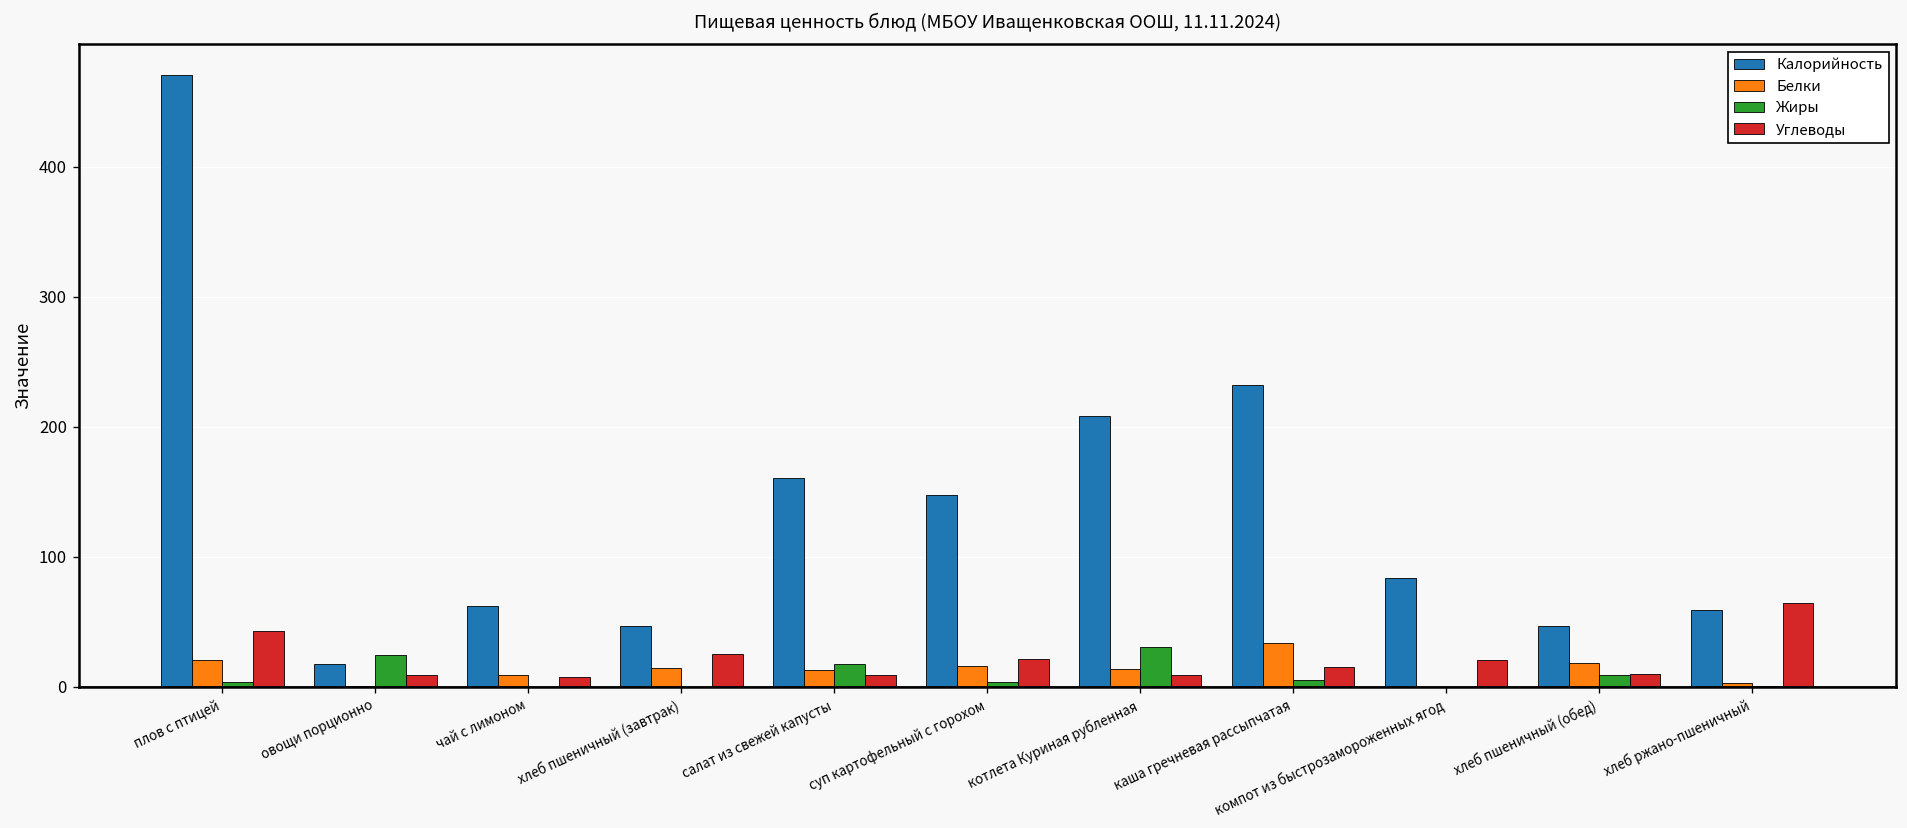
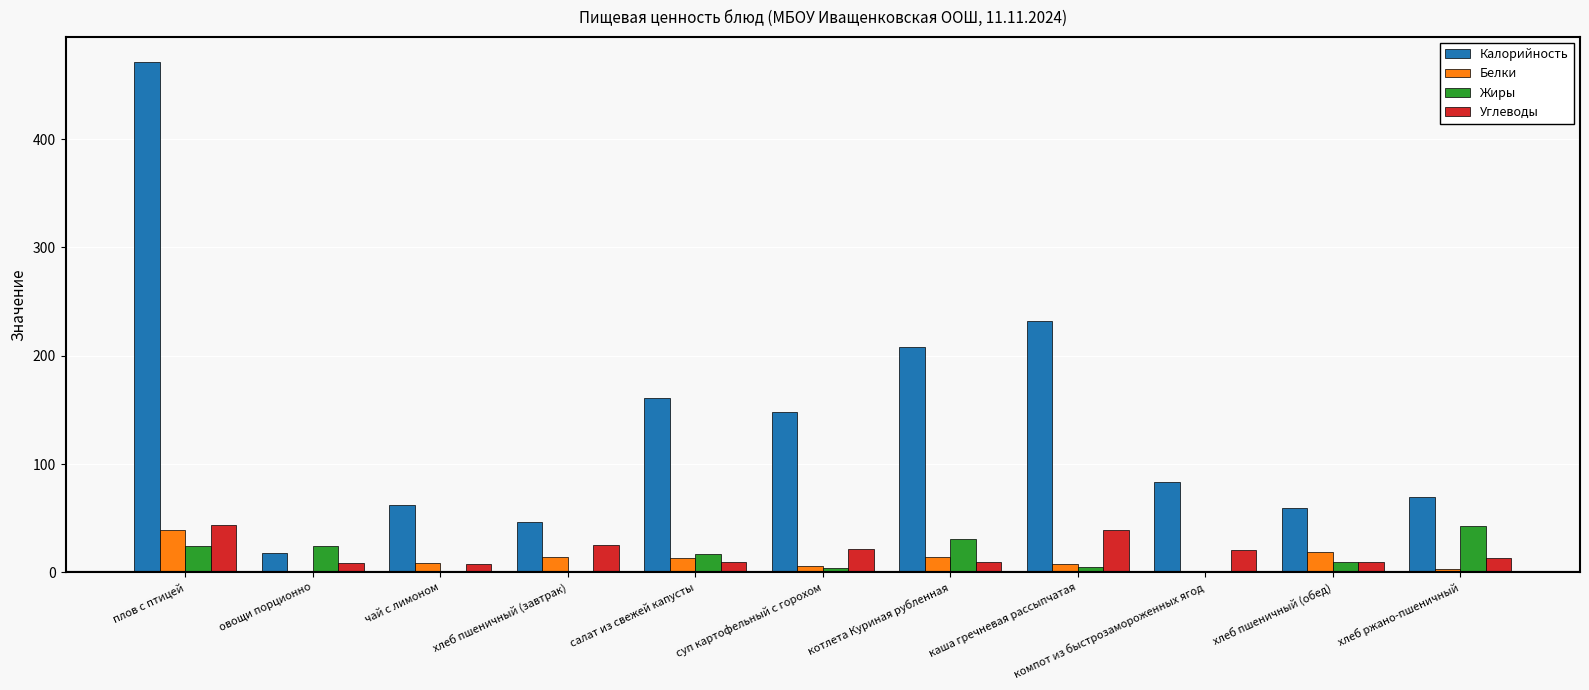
  {
    "Калорийность": {
      "плов с птицей": 471,
      "овощи порционно": 18,
      "чай с лимоном": 62,
      "хлеб пшеничный (завтрак)": 47,
      "салат из свежей капусты": 161,
      "суп картофельный с горохом": 148,
      "котлета Куриная рубленная": 208,
      "каша гречневая рассыпчатая": 232,
      "компот из быстрозамороженных ягод": 83,
-     "хлеб пшеничный (обед)": 47,
-     "хлеб ржано-пшеничный": 59
+     "хлеб пшеничный (обед)": 59,
+     "хлеб ржано-пшеничный": 70
    },
    "Белки": {
-     "плов с птицей": 20,
+     "плов с птицей": 39,
      "чай с лимоном": 9,
      "хлеб пшеничный (завтрак)": 15,
      "салат из свежей капусты": 13,
-     "суп картофельный с горохом": 16,
+     "суп картофельный с горохом": 6,
      "котлета Куриная рубленная": 14,
-     "каша гречневая рассыпчатая": 33,
+     "каша гречневая рассыпчатая": 8,
      "хлеб пшеничный (обед)": 19,
      "хлеб ржано-пшеничный": 3
    },
    "Жиры": {
-     "плов с птицей": 4,
+     "плов с птицей": 24,
      "овощи порционно": 25,
      "салат из свежей капусты": 17,
      "суп картофельный с горохом": 4,
      "котлета Куриная рубленная": 31,
      "каша гречневая рассыпчатая": 5,
      "хлеб пшеничный (обед)": 9,
-     "хлеб ржано-пшеничный": 0
+     "хлеб ржано-пшеничный": 43
    },
    "Углеводы": {
      "плов с птицей": 43,
      "овощи порционно": 9,
      "чай с лимоном": 8,
      "хлеб пшеничный (завтрак)": 25,
      "салат из свежей капусты": 9,
      "суп картофельный с горохом": 22,
      "котлета Куриная рубленная": 9,
-     "каша гречневая рассыпчатая": 15,
+     "каша гречневая рассыпчатая": 39,
      "компот из быстрозамороженных ягод": 21,
      "хлеб пшеничный (обед)": 10,
-     "хлеб ржано-пшеничный": 65
+     "хлеб ржано-пшеничный": 14
    }
  }
